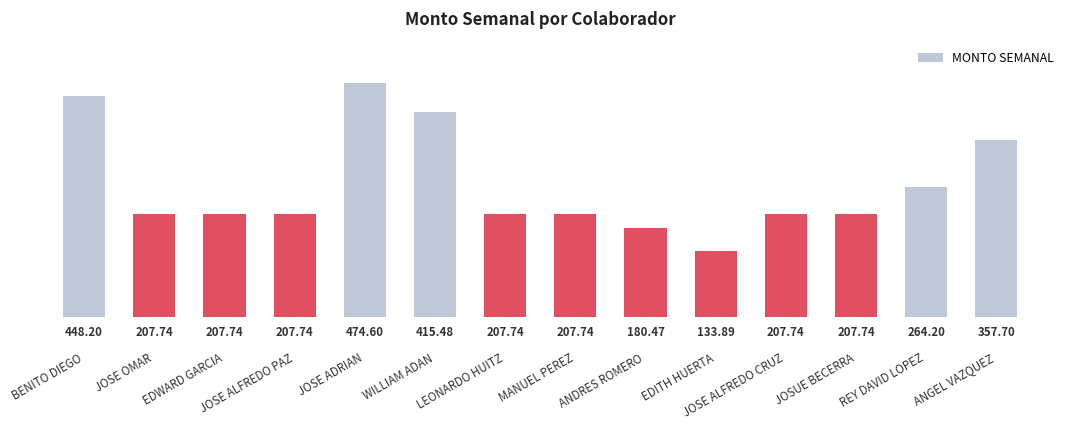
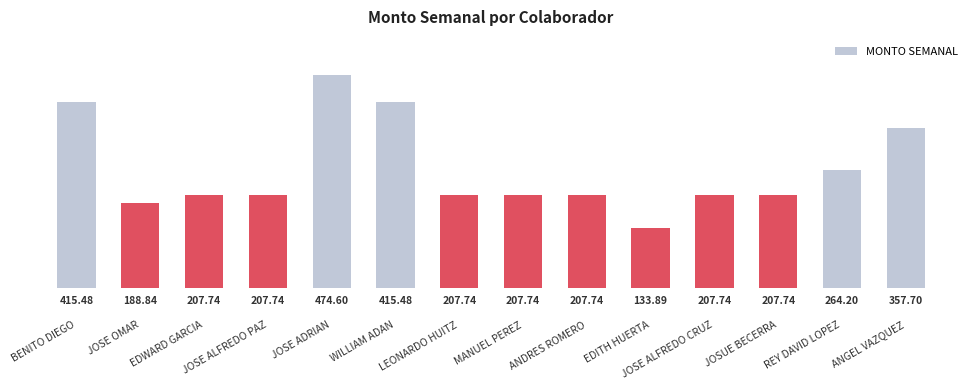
  {
-   "BENITO DIEGO": 448.20,
-   "JOSE OMAR": 207.74,
-   "ANDRES ROMERO": 180.47
+   "BENITO DIEGO": 415.48,
+   "JOSE OMAR": 188.84,
+   "ANDRES ROMERO": 207.74
  }
